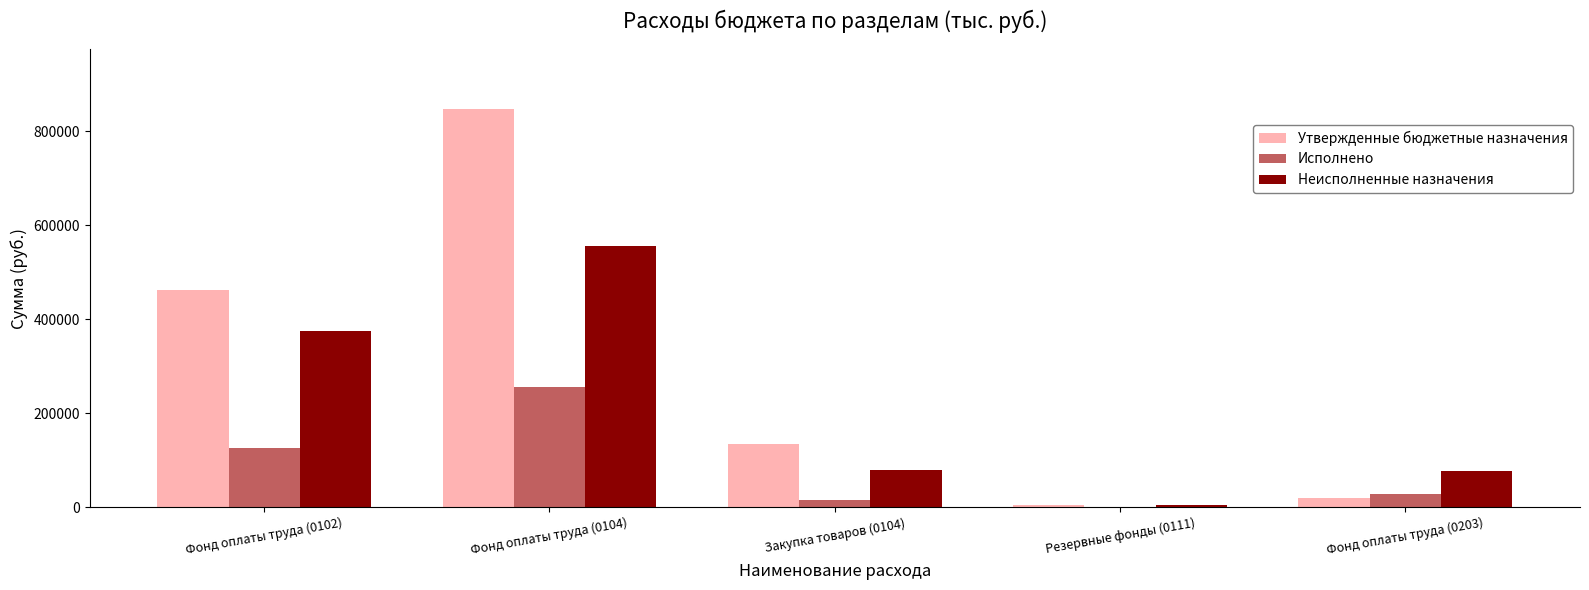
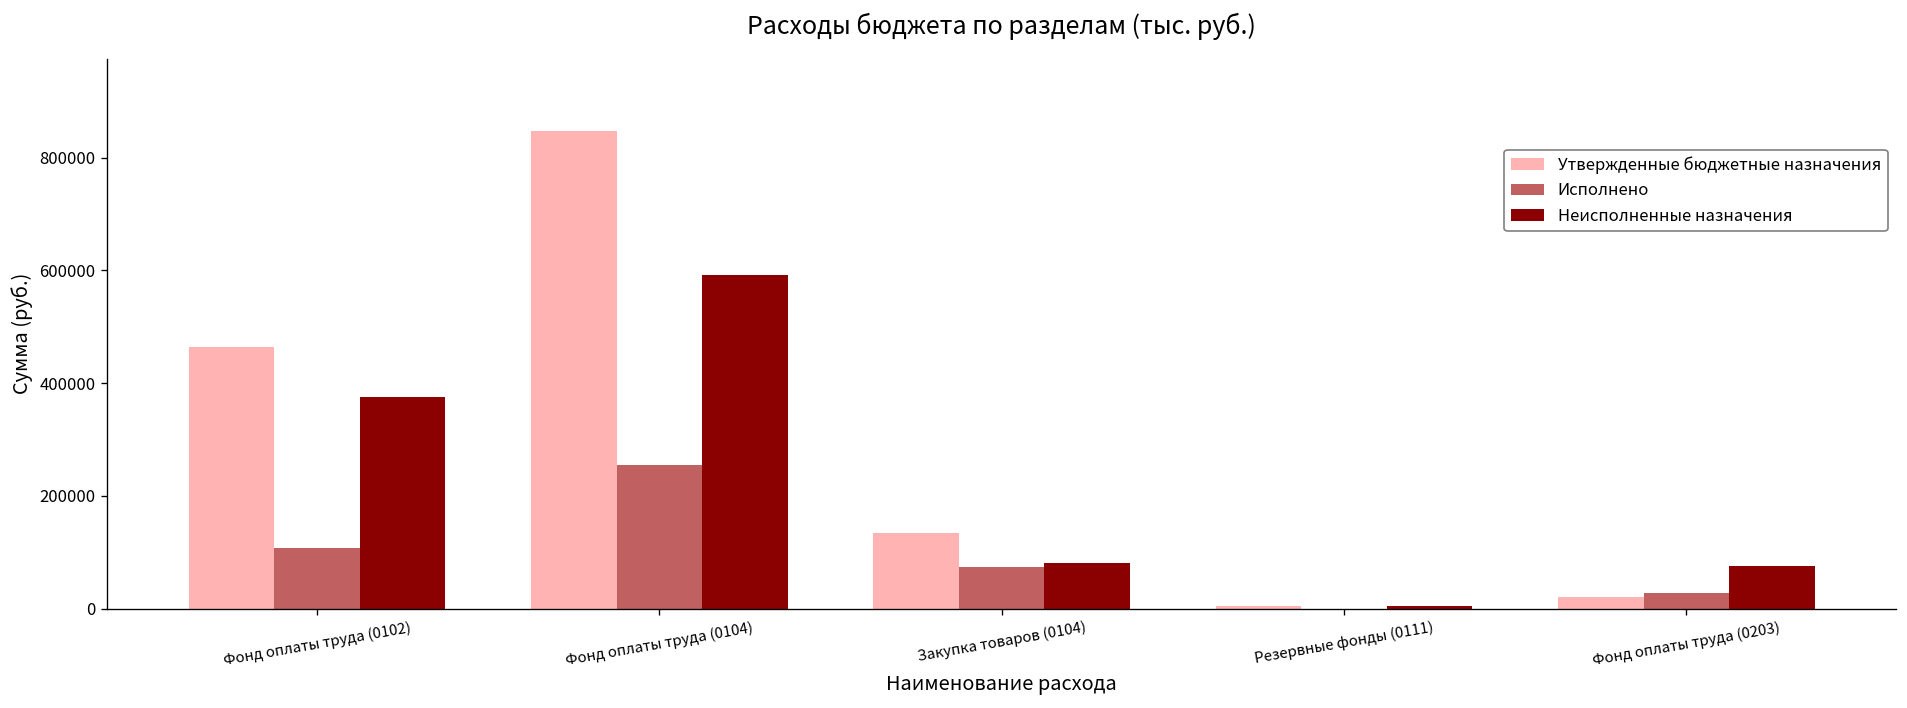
  {
    "Утвержденные бюджетные назначения": {
      "Фонд оплаты труда (0102)": 460000,
      "Фонд оплаты труда (0104)": 850000,
      "Закупка товаров (0104)": 130000,
      "Фонд оплаты труда (0203)": 20000
    },
    "Исполнено": {
-     "Фонд оплаты труда (0102)": 130000,
+     "Фонд оплаты труда (0102)": 110000,
      "Фонд оплаты труда (0104)": 260000,
-     "Закупка товаров (0104)": 20000,
+     "Закупка товаров (0104)": 70000,
      "Резервные фонды (0111)": 0,
      "Фонд оплаты труда (0203)": 30000
    },
    "Неисполненные назначения": {
      "Фонд оплаты труда (0102)": 380000,
-     "Фонд оплаты труда (0104)": 560000,
+     "Фонд оплаты труда (0104)": 590000,
      "Закупка товаров (0104)": 80000,
      "Фонд оплаты труда (0203)": 80000
    }
  }
